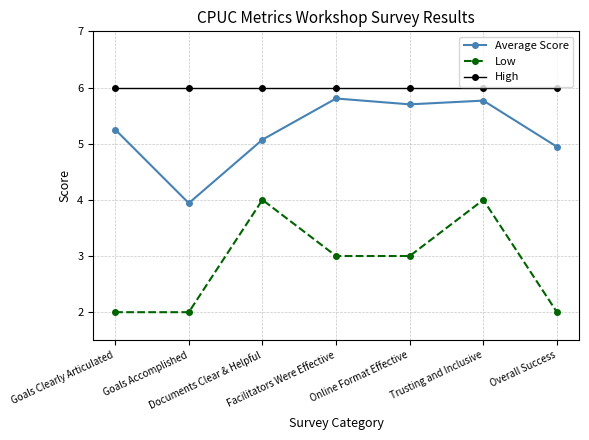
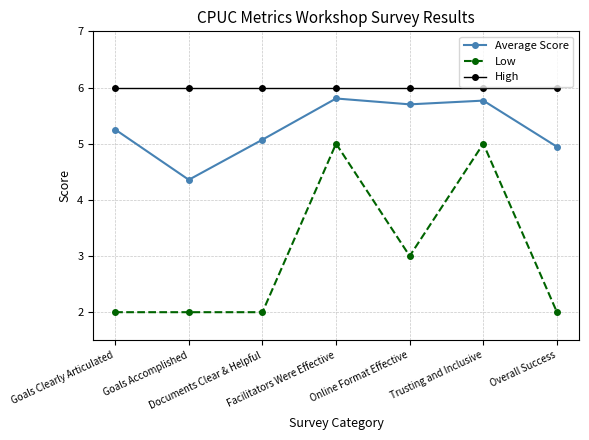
  {
    "Average Score": {
      "Goals Clearly Articulated": 5.3,
-     "Goals Accomplished": 3.9,
+     "Goals Accomplished": 4.4,
      "Documents Clear & Helpful": 5.1,
      "Facilitators Were Effective": 5.8,
      "Online Format Effective": 5.7,
      "Trusting and Inclusive": 5.8,
      "Overall Success": 4.9
    },
    "Low": {
      "Goals Clearly Articulated": 2,
      "Goals Accomplished": 2,
-     "Documents Clear & Helpful": 4,
-     "Facilitators Were Effective": 3,
+     "Documents Clear & Helpful": 2,
+     "Facilitators Were Effective": 5,
      "Online Format Effective": 3,
-     "Trusting and Inclusive": 4,
+     "Trusting and Inclusive": 5,
      "Overall Success": 2
    },
    "High": {
      "Goals Clearly Articulated": 6.0,
      "Goals Accomplished": 6.0,
      "Documents Clear & Helpful": 6.0,
      "Facilitators Were Effective": 6.0,
      "Online Format Effective": 6.0,
      "Trusting and Inclusive": 6.0,
      "Overall Success": 6.0
    }
  }
